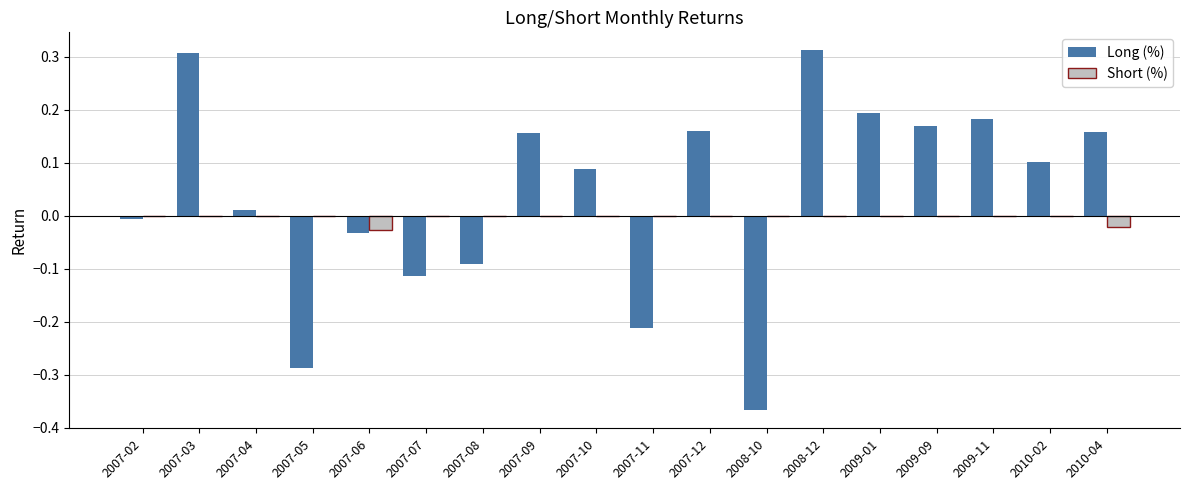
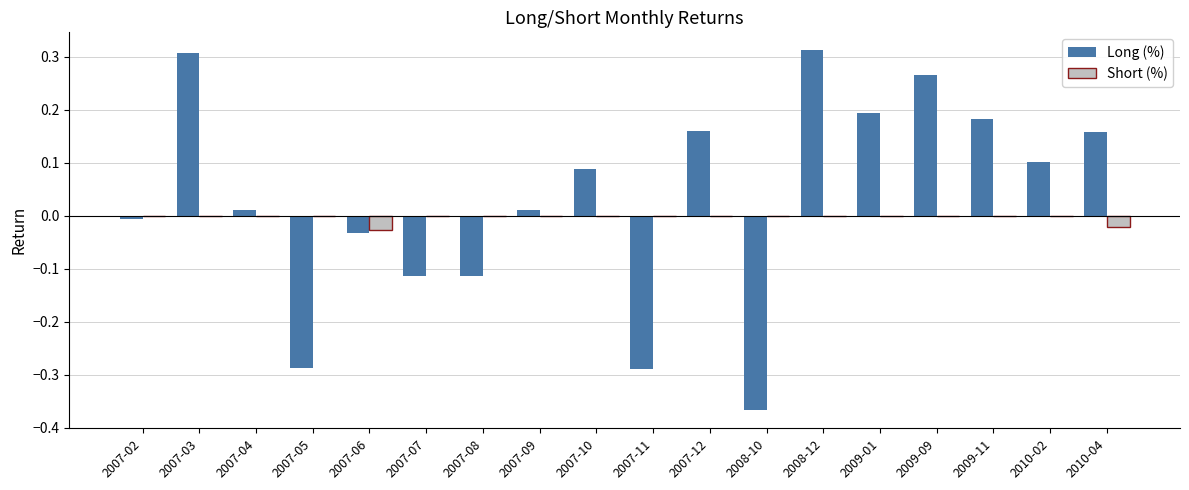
  {
    "Long (%)": {
      "2007-02": -0.01,
      "2007-03": 0.31,
      "2007-04": 0.01,
      "2007-05": -0.29,
      "2007-06": -0.03,
      "2007-07": -0.11,
-     "2007-08": -0.09,
-     "2007-09": 0.15,
+     "2007-08": -0.11,
+     "2007-09": 0.01,
      "2007-10": 0.09,
-     "2007-11": -0.21,
+     "2007-11": -0.29,
      "2007-12": 0.16,
      "2008-10": -0.37,
      "2008-12": 0.31,
      "2009-01": 0.19,
-     "2009-09": 0.17,
+     "2009-09": 0.26,
      "2009-11": 0.18,
      "2010-02": 0.10,
      "2010-04": 0.16
    },
    "Short (%)": {
      "2007-02": 0.00,
      "2007-03": 0.00,
      "2007-04": 0.00,
      "2007-06": -0.03,
      "2007-07": 0.00,
      "2007-08": 0.00,
      "2007-09": 0.00,
      "2007-10": 0.00,
      "2007-11": 0.00,
      "2007-12": 0.00,
      "2008-10": 0.00,
      "2008-12": 0.00,
      "2009-01": 0.00,
      "2009-09": 0.00,
      "2009-11": 0.00,
      "2010-02": 0.00,
      "2010-04": -0.02
    }
  }
